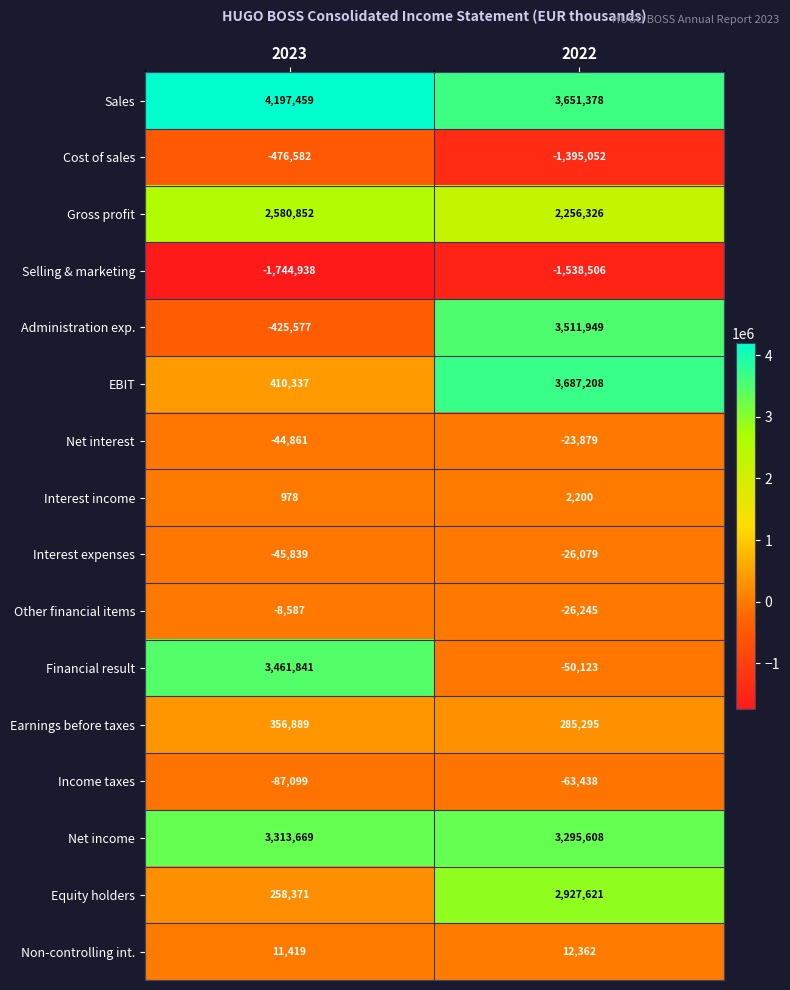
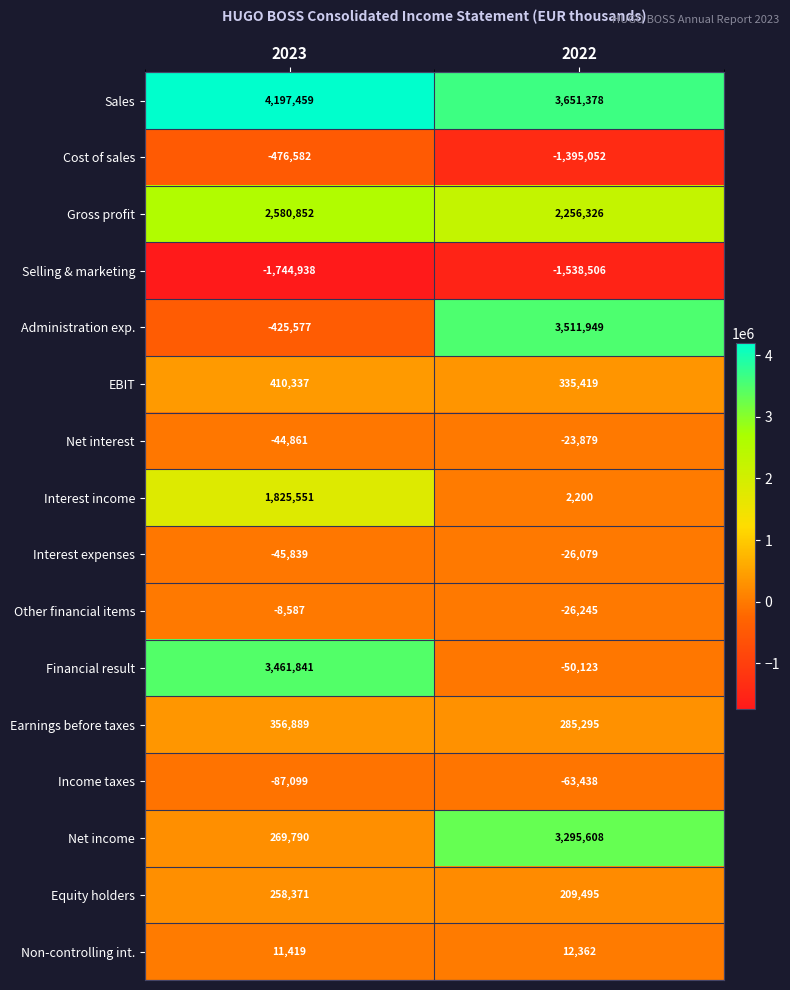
  {
    "Sales": {
      "2023": "4,197,459",
      "2022": "3,651,378"
    },
    "Cost of sales": {
      "2023": "-476,582",
      "2022": "-1,395,052"
    },
    "Gross profit": {
      "2023": "2,580,852",
      "2022": "2,256,326"
    },
    "Selling & marketing": {
      "2023": "-1,744,938",
      "2022": "-1,538,506"
    },
    "Administration exp.": {
      "2023": "-425,577",
      "2022": "3,511,949"
    },
    "EBIT": {
      "2023": "410,337",
-     "2022": "3,687,208"
+     "2022": "335,419"
    },
    "Net interest": {
      "2023": "-44,861",
      "2022": "-23,879"
    },
    "Interest income": {
-     "2023": "978",
+     "2023": "1,825,551",
      "2022": "2,200"
    },
    "Interest expenses": {
      "2023": "-45,839",
      "2022": "-26,079"
    },
    "Other financial items": {
      "2023": "-8,587",
      "2022": "-26,245"
    },
    "Financial result": {
      "2023": "3,461,841",
      "2022": "-50,123"
    },
    "Earnings before taxes": {
      "2023": "356,889",
      "2022": "285,295"
    },
    "Income taxes": {
      "2023": "-87,099",
      "2022": "-63,438"
    },
    "Net income": {
-     "2023": "3,313,669",
+     "2023": "269,790",
      "2022": "3,295,608"
    },
    "Equity holders": {
      "2023": "258,371",
-     "2022": "2,927,621"
+     "2022": "209,495"
    },
    "Non-controlling int.": {
      "2023": "11,419",
      "2022": "12,362"
    }
  }
